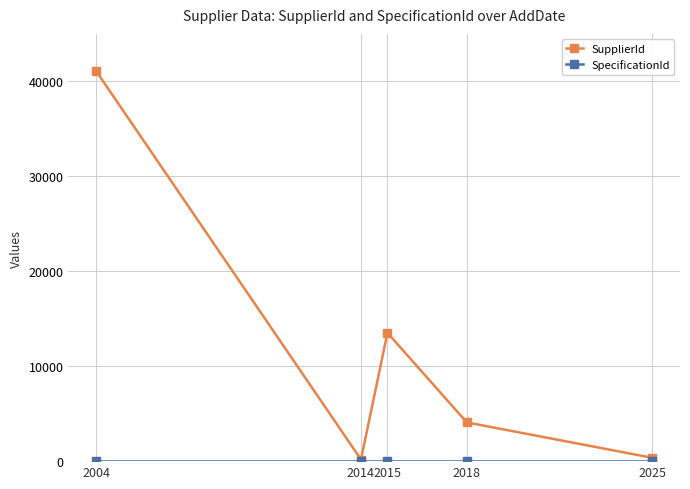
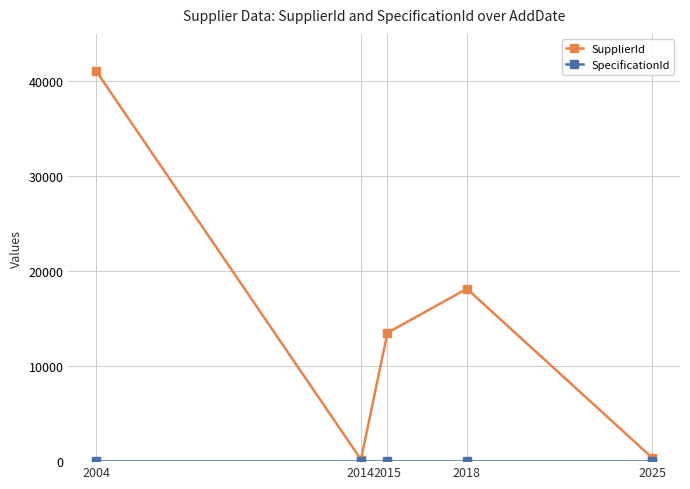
  {
    "SupplierId": {
      "2004": 41000,
      "2015": 14000,
-     "2018": 4000,
+     "2018": 18000,
      "2025": 0
    },
    "SpecificationId": {
      "2004": 0,
      "2015": 0,
      "2018": 0,
      "2025": 0
    }
  }
